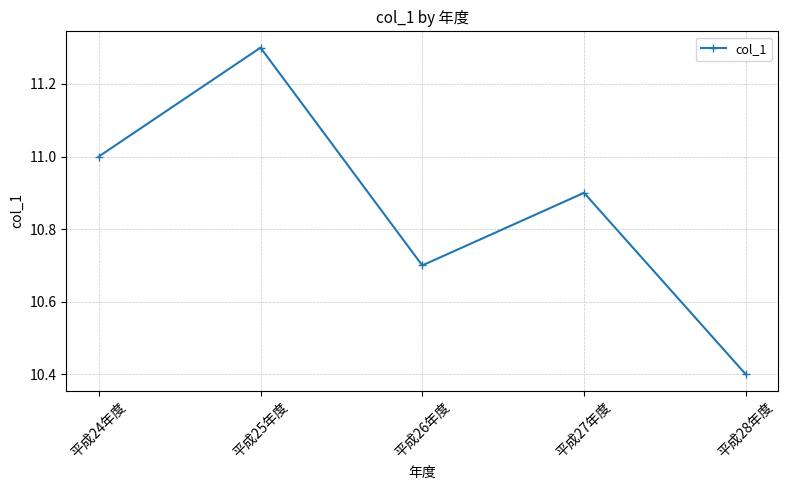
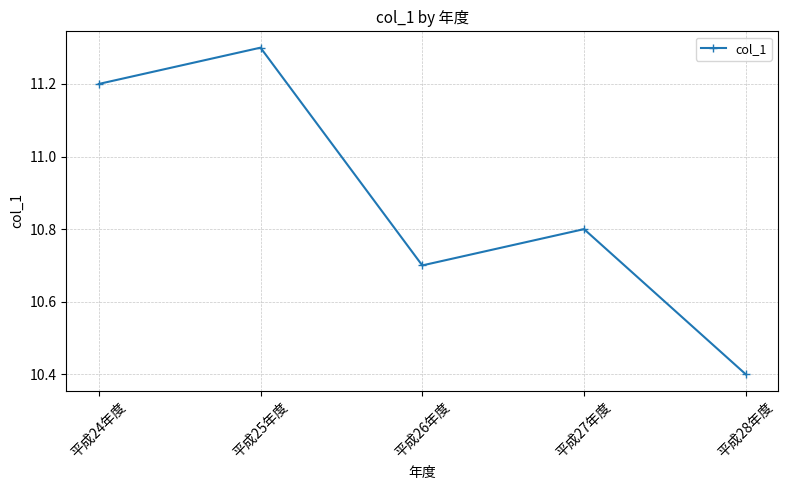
  {
-   "平成24年度": 11.0,
+   "平成24年度": 11.2,
    "平成25年度": 11.3,
    "平成26年度": 10.7,
-   "平成27年度": 10.9,
+   "平成27年度": 10.8,
    "平成28年度": 10.4
  }
